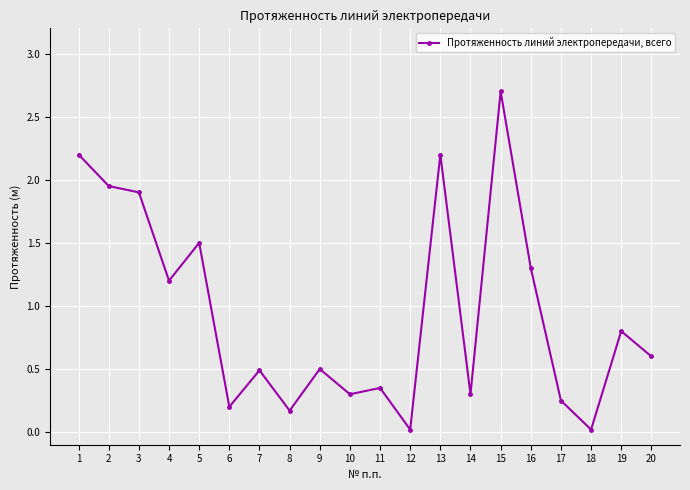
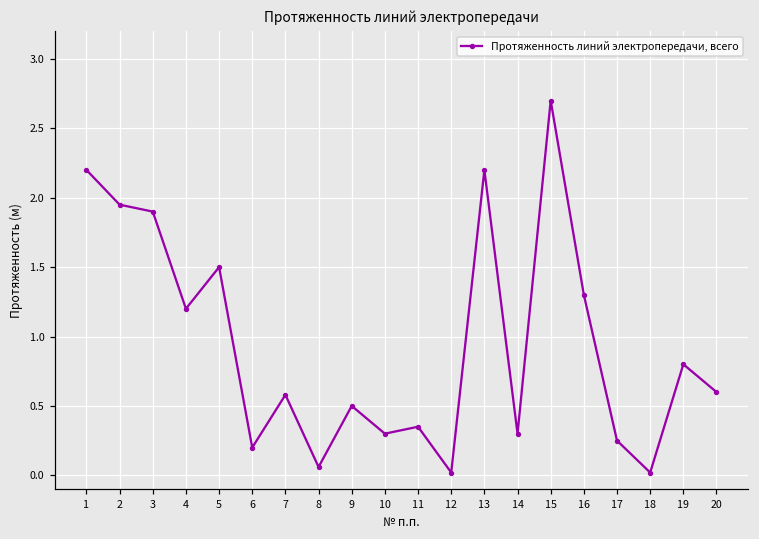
  {
    "1": 2.20,
    "2": 1.95,
    "3": 1.90,
    "4": 1.20,
    "5": 1.50,
    "6": 0.20,
-   "7": 0.49,
-   "8": 0.17,
+   "7": 0.58,
+   "8": 0.06,
    "9": 0.50,
    "10": 0.30,
    "11": 0.35,
    "12": 0.02,
    "13": 2.20,
    "14": 0.30,
    "15": 2.70,
    "16": 1.30,
    "17": 0.25,
    "18": 0.02,
    "19": 0.80,
    "20": 0.60
  }
